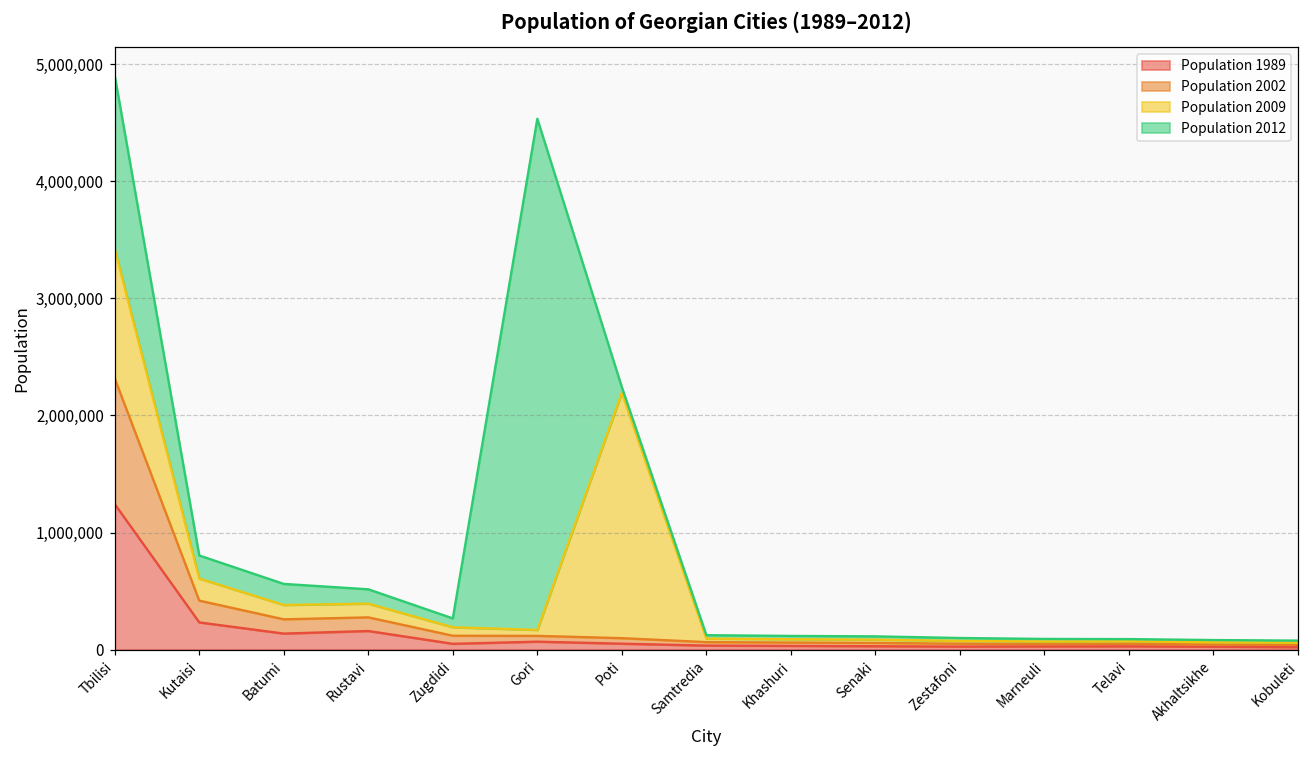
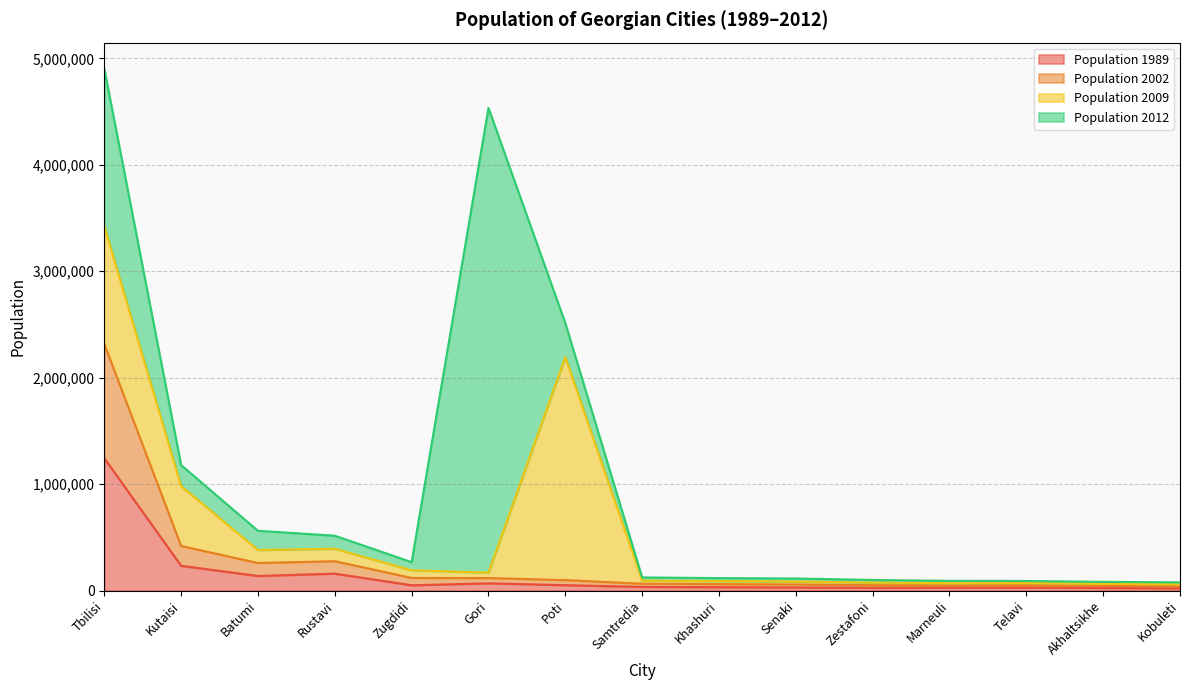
  {
    "Population 2009": {
      "Tbilisi": "1,110,000",
-     "Kutaisi": "190,000",
+     "Kutaisi": "560,000",
      "Batumi": "120,000",
      "Rustavi": "120,000",
      "Zugdidi": "70,000",
      "Gori": "50,000",
      "Poti": "2,100,000",
      "Samtredia": "30,000",
      "Khashuri": "30,000",
      "Senaki": "30,000",
      "Zestafoni": "20,000"
    },
    "Population 2012": {
      "Tbilisi": "1,480,000",
      "Kutaisi": "200,000",
      "Batumi": "180,000",
      "Rustavi": "120,000",
      "Zugdidi": "80,000",
      "Gori": "4,370,000",
-     "Poti": "50,000",
+     "Poti": "320,000",
      "Samtredia": "30,000",
      "Khashuri": "30,000",
      "Senaki": "30,000",
      "Zestafoni": "20,000"
    }
  }
